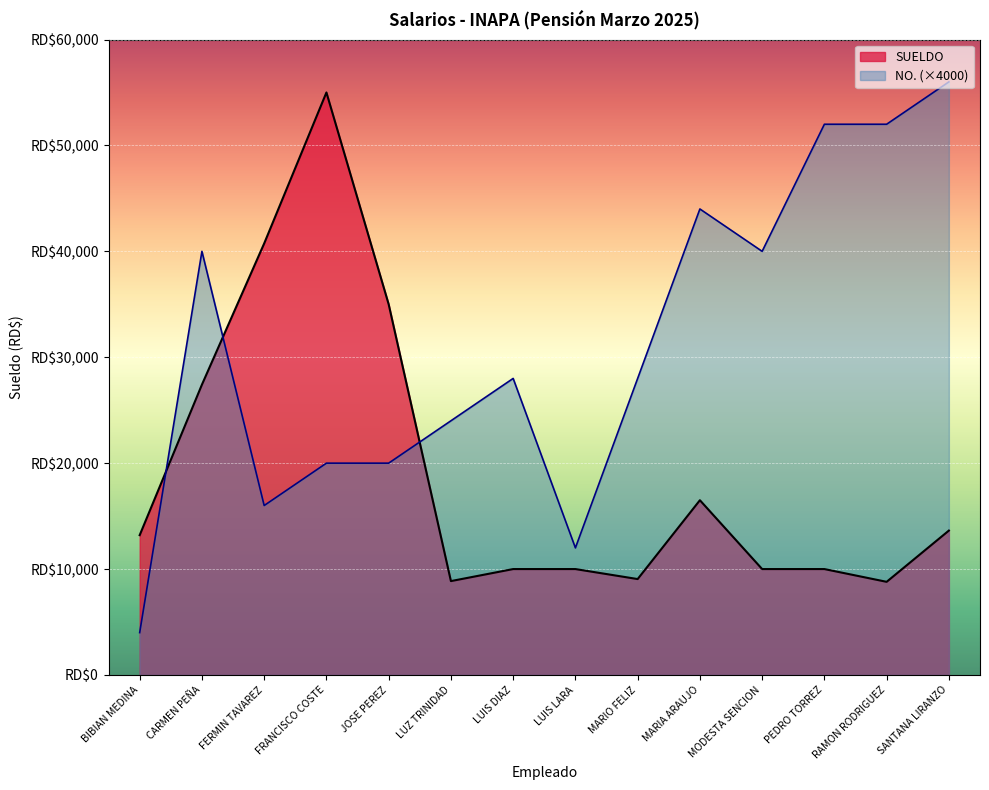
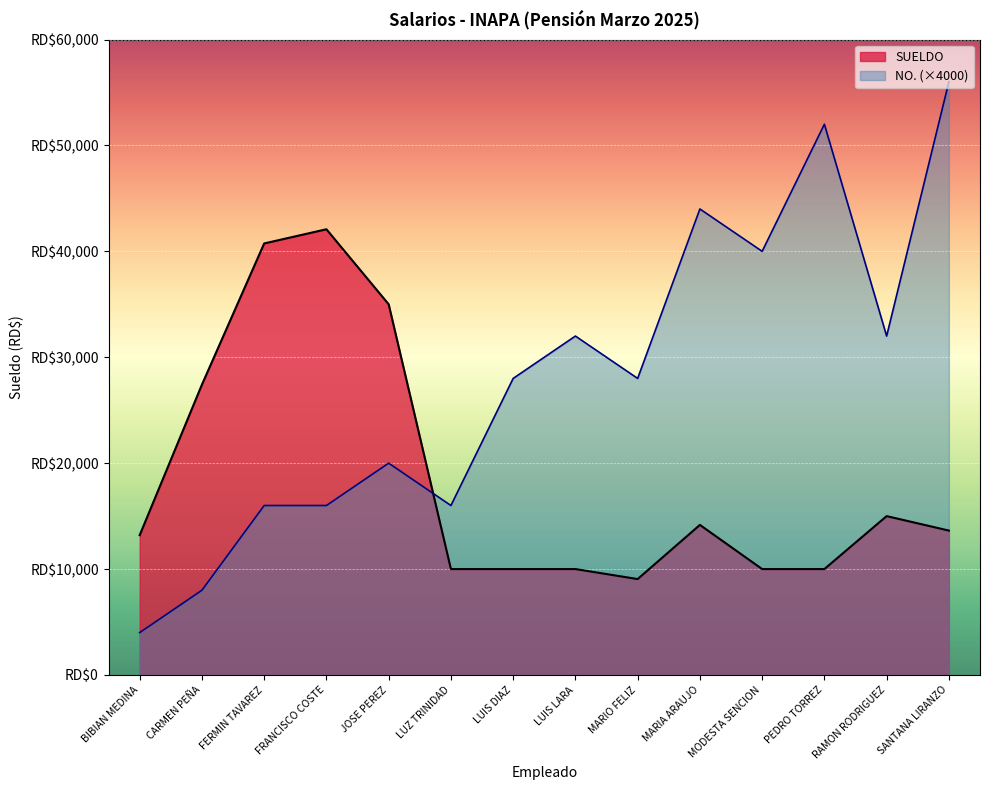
  {
    "SUELDO": {
      "BIBIAN MEDINA": "RD$13,200",
      "CARMEN PEÑA": "RD$27,400",
      "FERMIN TAVAREZ": "RD$40,700",
-     "FRANCISCO COSTE": "RD$55,000",
+     "FRANCISCO COSTE": "RD$42,100",
      "JOSE PEREZ": "RD$35,000",
-     "LUZ TRINIDAD": "RD$8,900",
+     "LUZ TRINIDAD": "RD$10,000",
      "LUIS DIAZ": "RD$10,000",
      "LUIS LARA": "RD$10,000",
      "MARIO FELIZ": "RD$9,100",
-     "MARIA ARAUJO": "RD$16,500",
+     "MARIA ARAUJO": "RD$14,200",
      "MODESTA SENCION": "RD$10,000",
      "PEDRO TORREZ": "RD$10,000",
-     "RAMON RODRIGUEZ": "RD$8,800",
+     "RAMON RODRIGUEZ": "RD$15,000",
      "SANTANA LIRANZO": "RD$13,600"
    },
    "NO. (×4000)": {
      "BIBIAN MEDINA": "RD$4,000",
-     "CARMEN PEÑA": "RD$40,000",
+     "CARMEN PEÑA": "RD$8,000",
      "FERMIN TAVAREZ": "RD$16,000",
-     "FRANCISCO COSTE": "RD$20,000",
+     "FRANCISCO COSTE": "RD$16,000",
      "JOSE PEREZ": "RD$20,000",
-     "LUZ TRINIDAD": "RD$24,000",
+     "LUZ TRINIDAD": "RD$16,000",
      "LUIS DIAZ": "RD$28,000",
-     "LUIS LARA": "RD$12,000",
+     "LUIS LARA": "RD$32,000",
      "MARIO FELIZ": "RD$28,000",
      "MARIA ARAUJO": "RD$44,000",
      "MODESTA SENCION": "RD$40,000",
      "PEDRO TORREZ": "RD$52,000",
-     "RAMON RODRIGUEZ": "RD$52,000"
+     "RAMON RODRIGUEZ": "RD$32,000"
    }
  }
